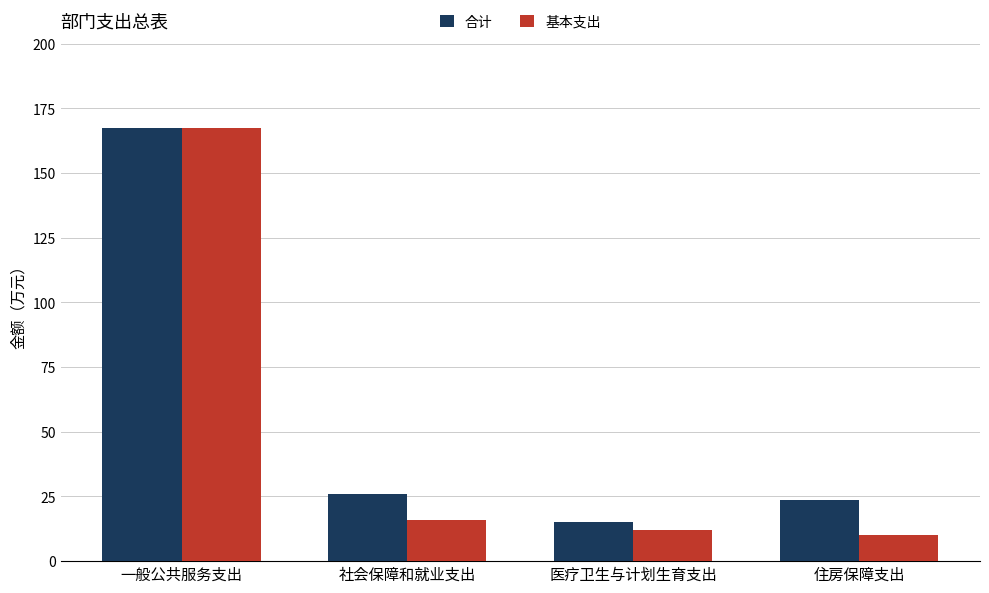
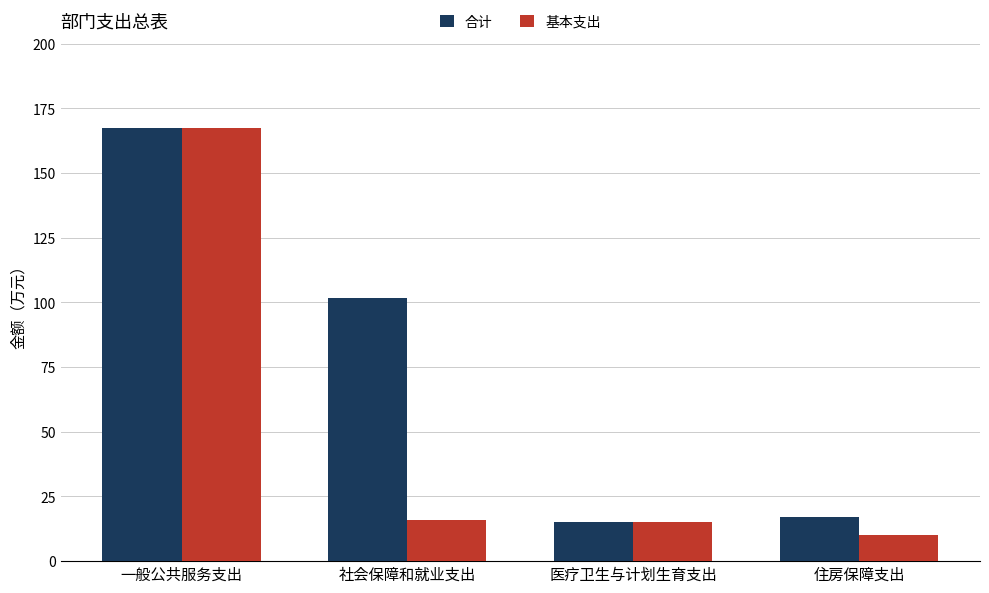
  {
    "合计": {
      "一般公共服务支出": 167,
-     "社会保障和就业支出": 26,
+     "社会保障和就业支出": 102,
      "医疗卫生与计划生育支出": 15,
-     "住房保障支出": 24
+     "住房保障支出": 17
    },
    "基本支出": {
      "一般公共服务支出": 167,
      "社会保障和就业支出": 16,
-     "医疗卫生与计划生育支出": 12,
+     "医疗卫生与计划生育支出": 15,
      "住房保障支出": 10
    }
  }
